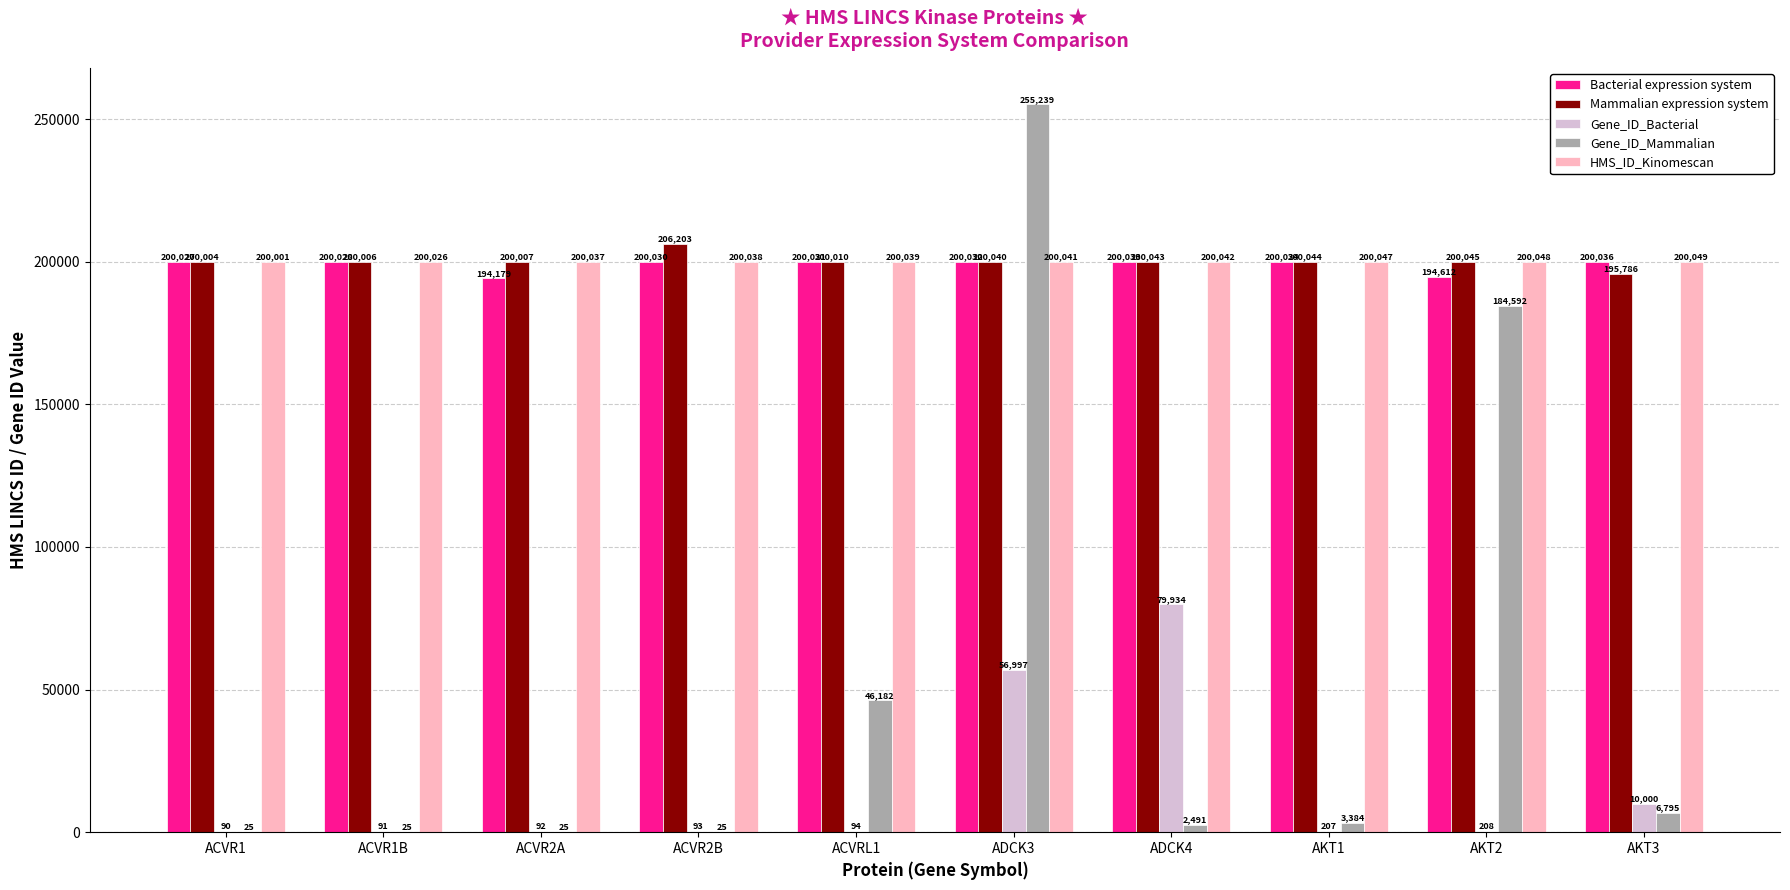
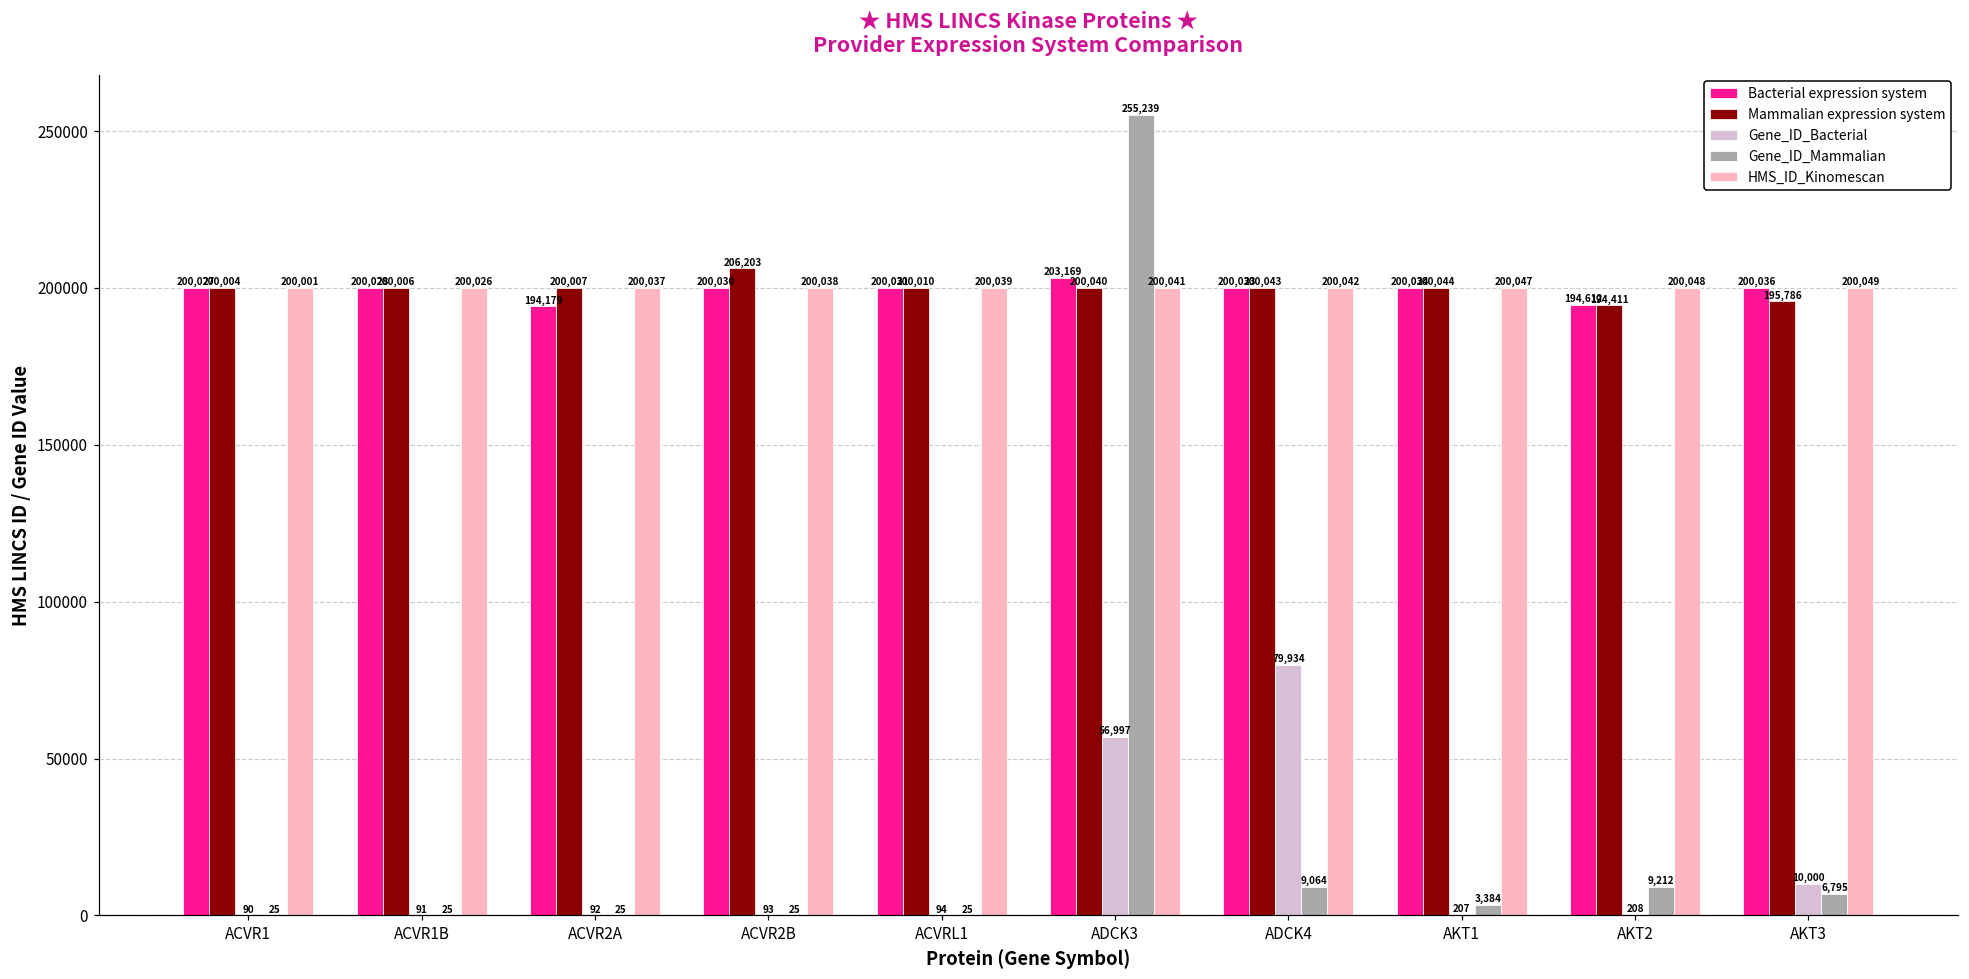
  {
    "Bacterial expression system": {
      "ACVR2A": "194,179",
      "ACVR2B": "200,030",
-     "ADCK3": "200,032",
+     "ADCK3": "203,169",
      "AKT3": "200,036"
    },
    "Mammalian expression system": {
      "ACVR2A": "200,007",
      "ACVR2B": "206,203",
      "ADCK3": "200,040",
-     "AKT2": "200,045",
+     "AKT2": "194,411",
      "AKT3": "195,786"
    },
    "Gene_ID_Mammalian": {
      "ACVR1": "25",
      "ACVR1B": "25",
      "ACVR2A": "25",
      "ACVR2B": "25",
-     "ACVRL1": "46,182",
+     "ACVRL1": "25",
      "ADCK3": "255,239",
-     "ADCK4": "2,491",
+     "ADCK4": "9,064",
      "AKT1": "3,384",
-     "AKT2": "184,592",
+     "AKT2": "9,212",
      "AKT3": "6,795"
    }
  }
